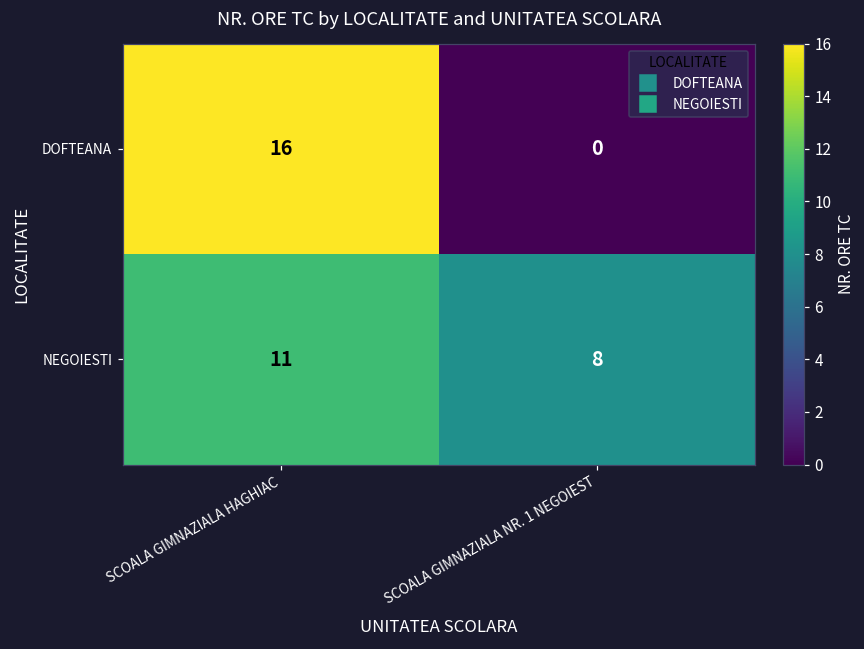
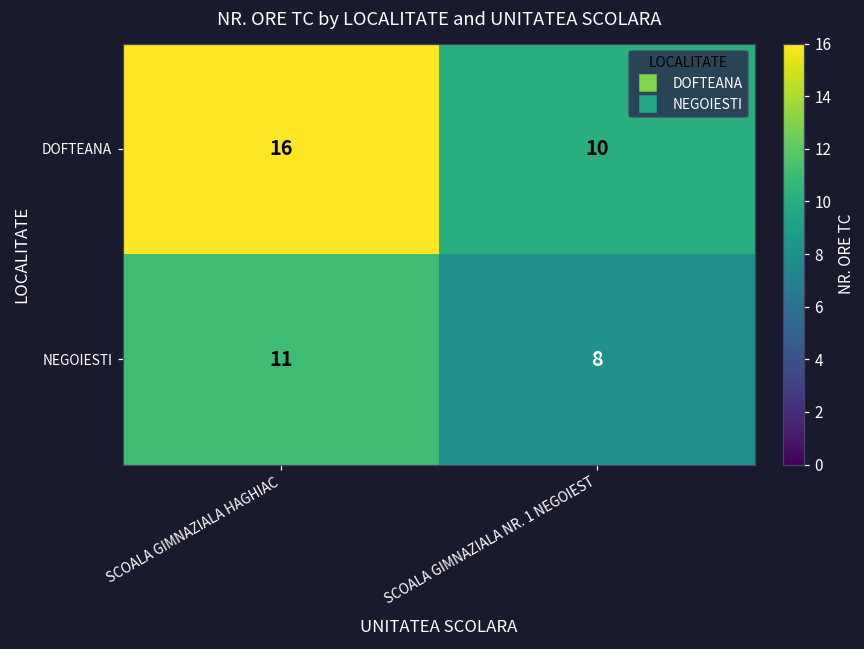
  {
    "DOFTEANA": {
      "SCOALA GIMNAZIALA HAGHIAC": 16,
-     "SCOALA GIMNAZIALA NR. 1 NEGOIEST": 0
+     "SCOALA GIMNAZIALA NR. 1 NEGOIEST": 10
    },
    "NEGOIESTI": {
      "SCOALA GIMNAZIALA HAGHIAC": 11,
      "SCOALA GIMNAZIALA NR. 1 NEGOIEST": 8
    }
  }
